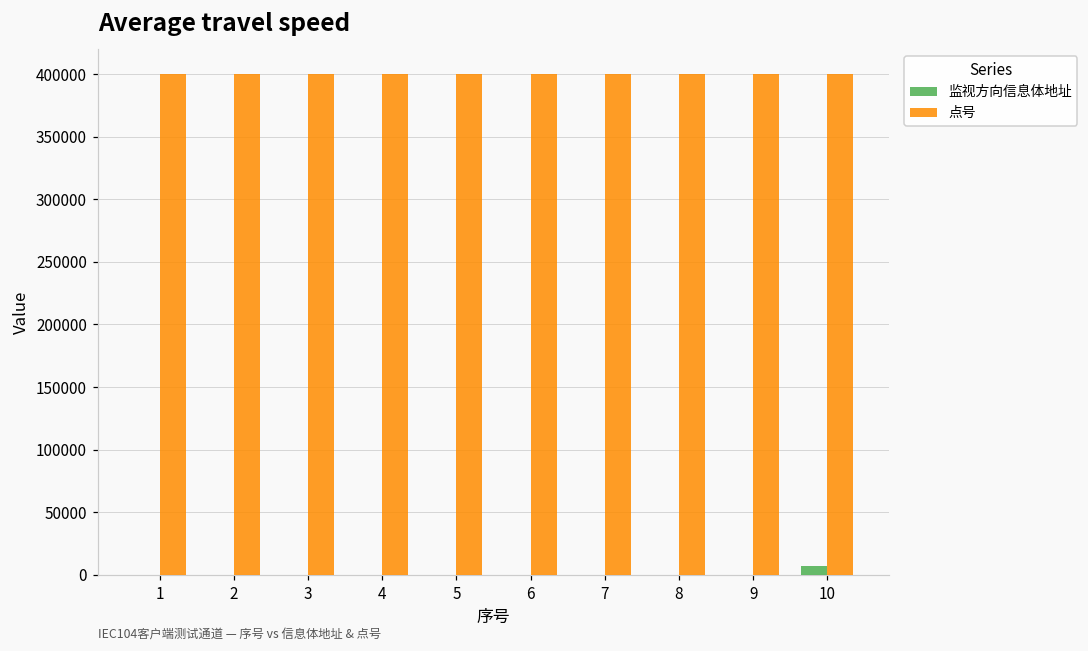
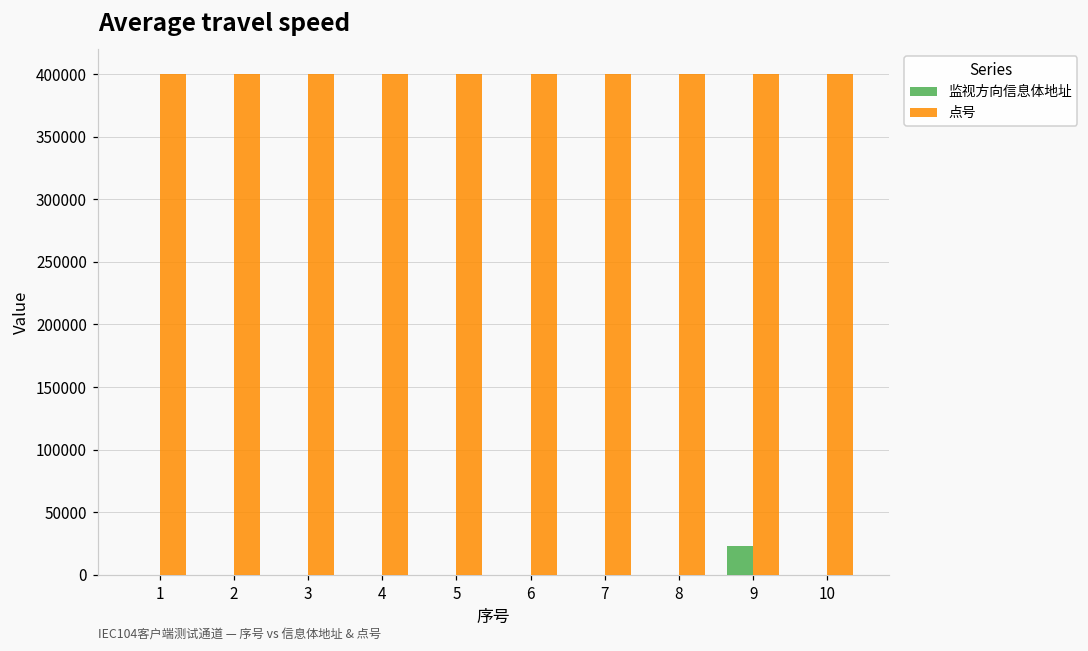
  {
    "监视方向信息体地址": {
-     "9": 0,
-     "10": 7000
+     "9": 23000,
+     "10": 0
    },
    "点号": {
      "1": 400000,
      "2": 400000,
      "3": 400000,
      "4": 400000,
      "5": 400000,
      "6": 400000,
      "7": 400000,
      "8": 400000,
      "9": 400000,
      "10": 400000
    }
  }
